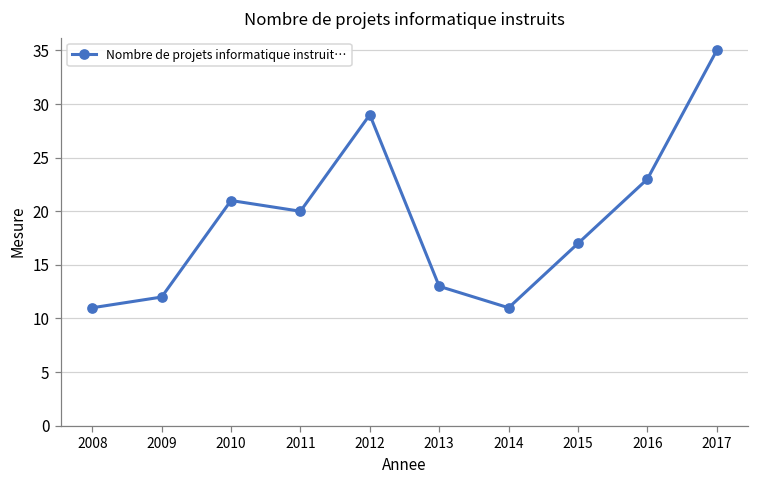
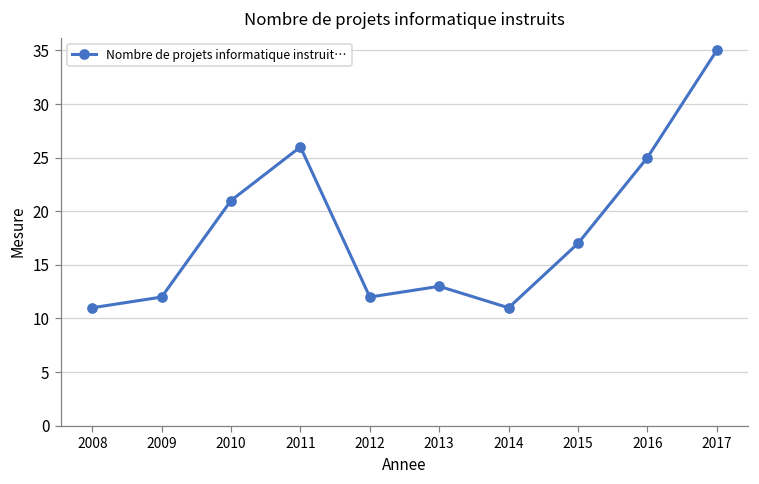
  {
    "2008": 11,
    "2009": 12,
    "2010": 21,
-   "2011": 20,
-   "2012": 29,
+   "2011": 26,
+   "2012": 12,
    "2013": 13,
    "2014": 11,
    "2015": 17,
-   "2016": 23,
+   "2016": 25,
    "2017": 35
  }
